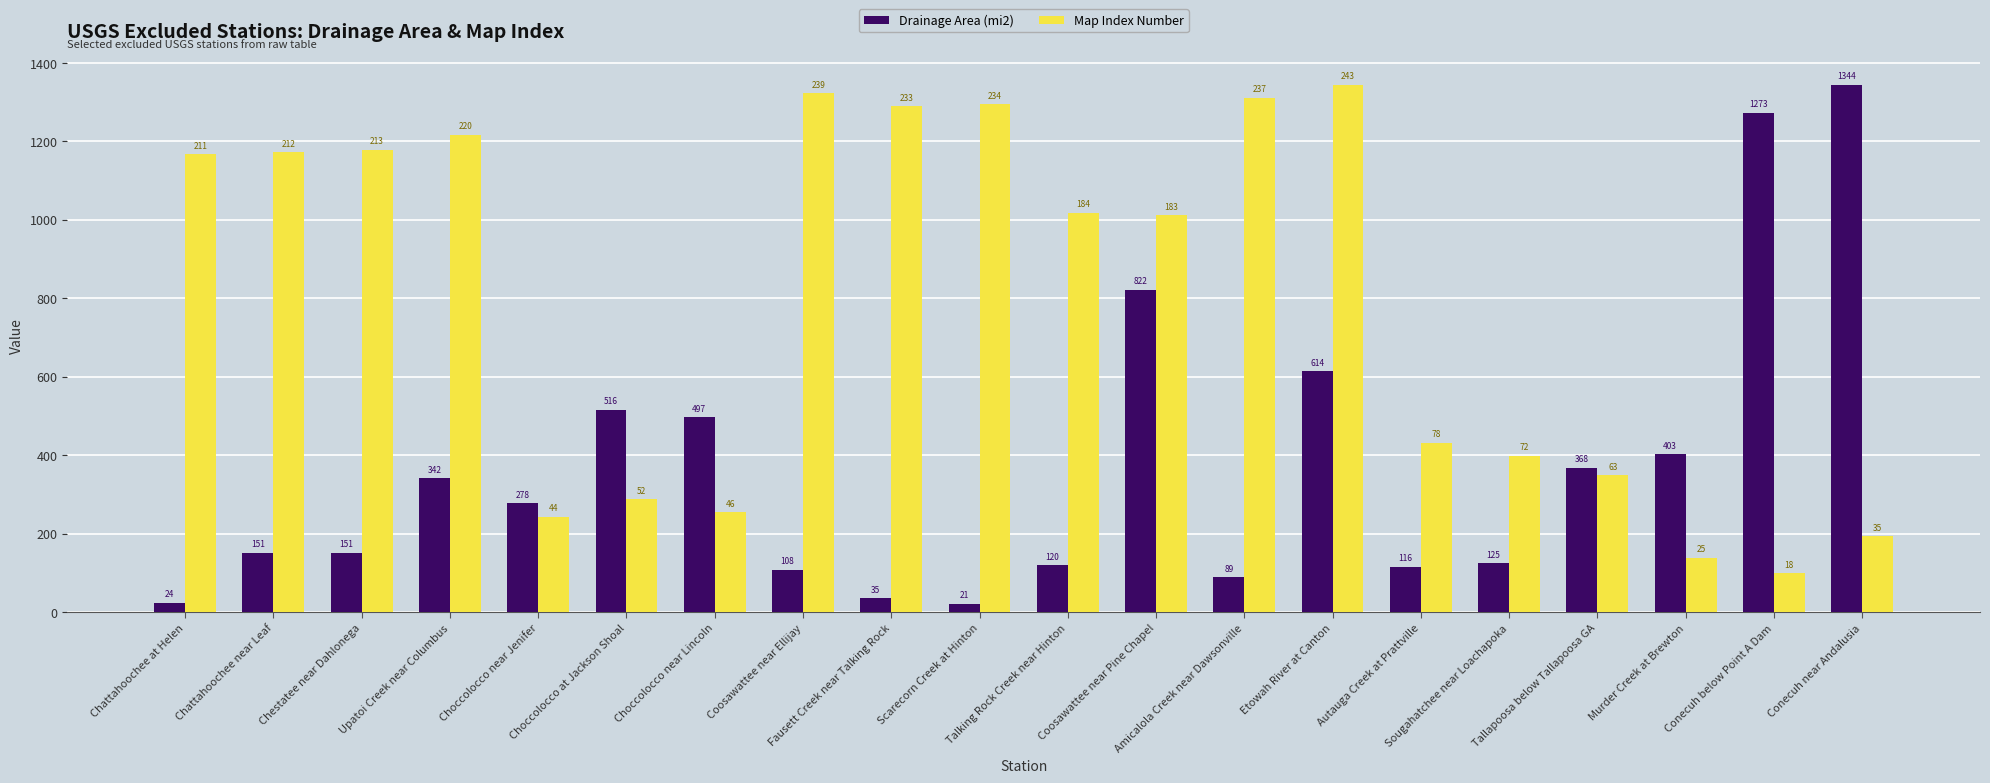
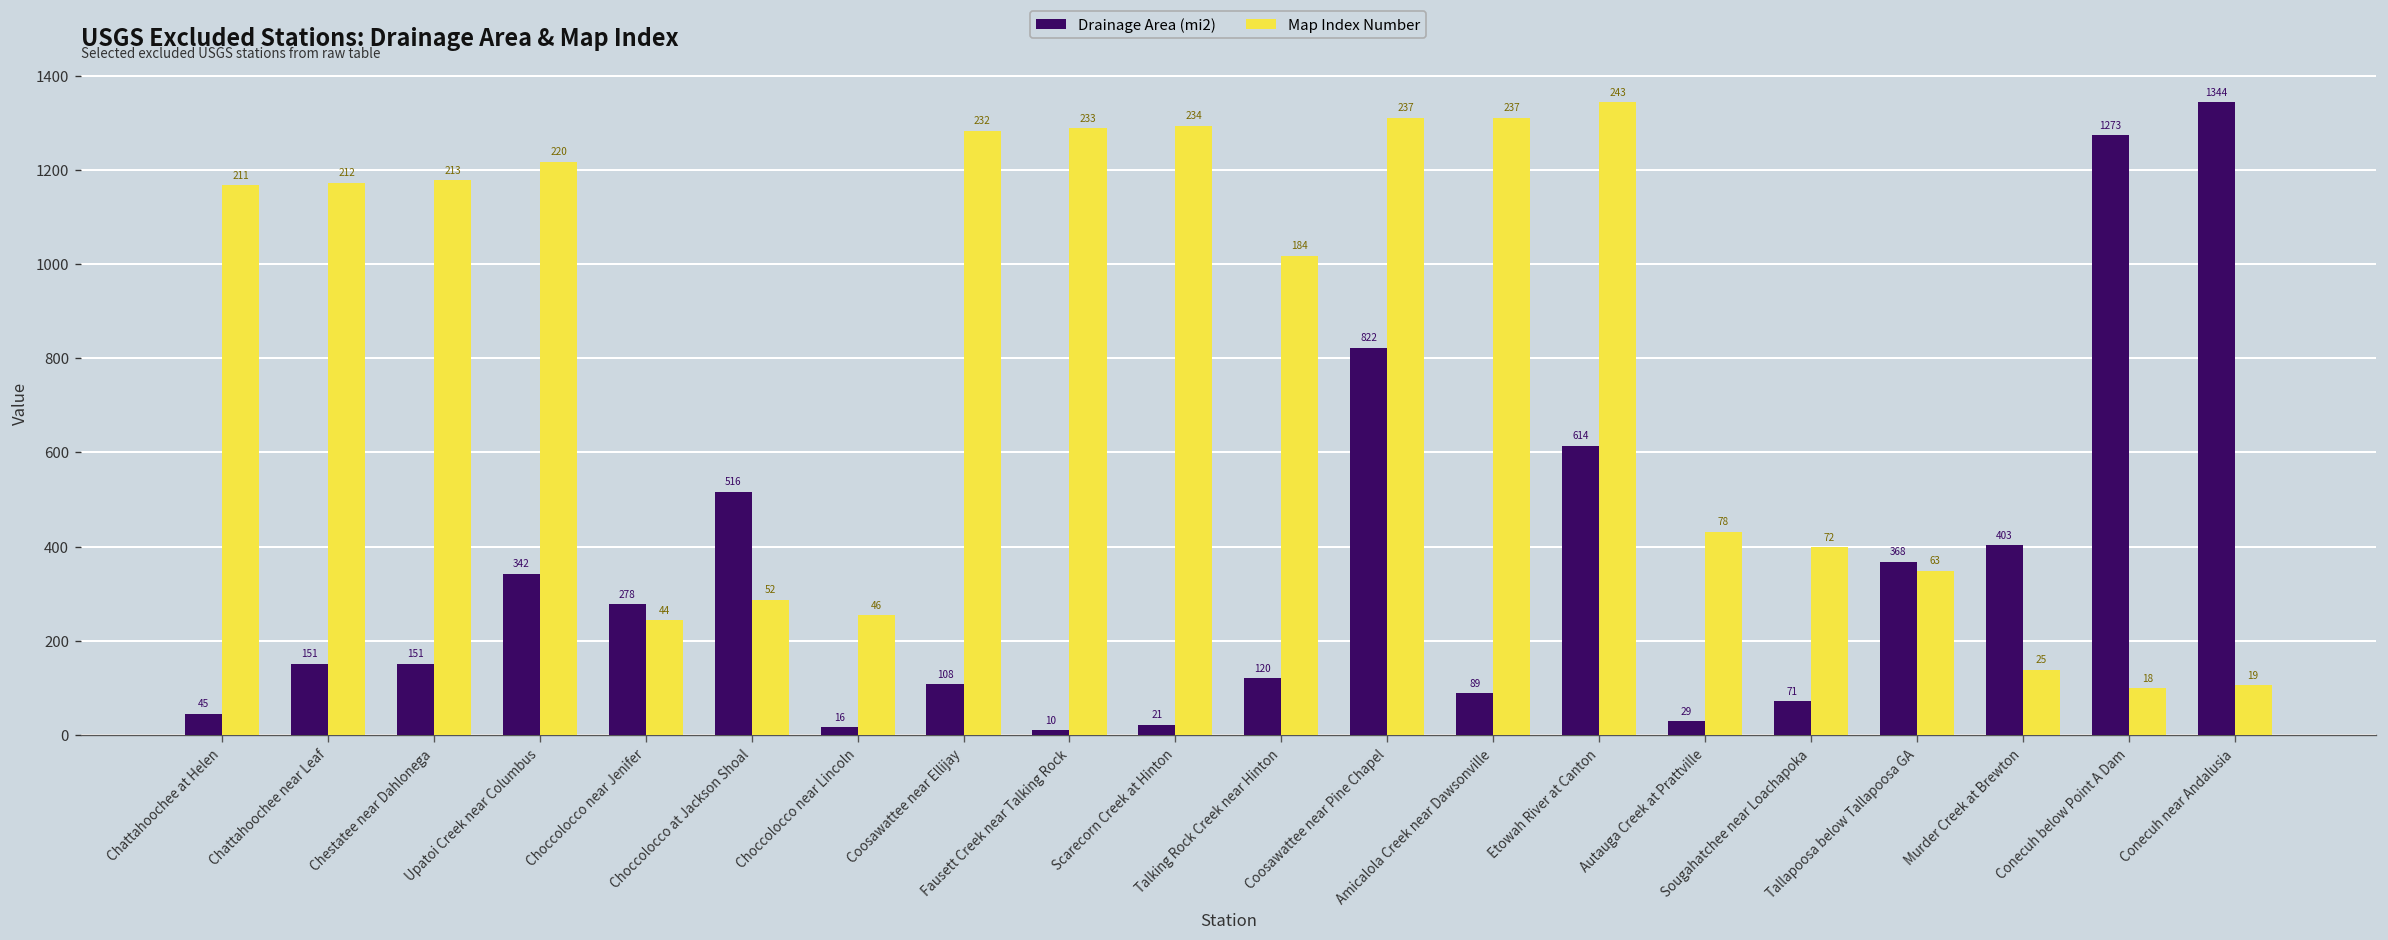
  {
    "Drainage Area (mi2)": {
-     "Chattahoochee at Helen": 24,
+     "Chattahoochee at Helen": 45,
      "Chattahoochee near Leaf": 151,
      "Chestatee near Dahlonega": 151,
      "Upatoi Creek near Columbus": 342,
      "Choccolocco near Jenifer": 278,
      "Choccolocco at Jackson Shoal": 516,
-     "Choccolocco near Lincoln": 497,
+     "Choccolocco near Lincoln": 16,
      "Coosawattee near Ellijay": 108,
-     "Fausett Creek near Talking Rock": 35,
+     "Fausett Creek near Talking Rock": 10,
      "Scarecorn Creek at Hinton": 21,
      "Talking Rock Creek near Hinton": 120,
      "Coosawattee near Pine Chapel": 822,
      "Amicalola Creek near Dawsonville": 89,
      "Etowah River at Canton": 614,
-     "Autauga Creek at Prattville": 116,
-     "Sougahatchee near Loachapoka": 125,
+     "Autauga Creek at Prattville": 29,
+     "Sougahatchee near Loachapoka": 71,
      "Tallapoosa below Tallapoosa GA": 368,
      "Murder Creek at Brewton": 403,
      "Conecuh below Point A Dam": 1273,
      "Conecuh near Andalusia": 1344
    },
    "Map Index Number": {
-     "Coosawattee near Ellijay": 239,
-     "Coosawattee near Pine Chapel": 183,
-     "Conecuh near Andalusia": 35
+     "Coosawattee near Ellijay": 232,
+     "Coosawattee near Pine Chapel": 237,
+     "Conecuh near Andalusia": 19
    }
  }
